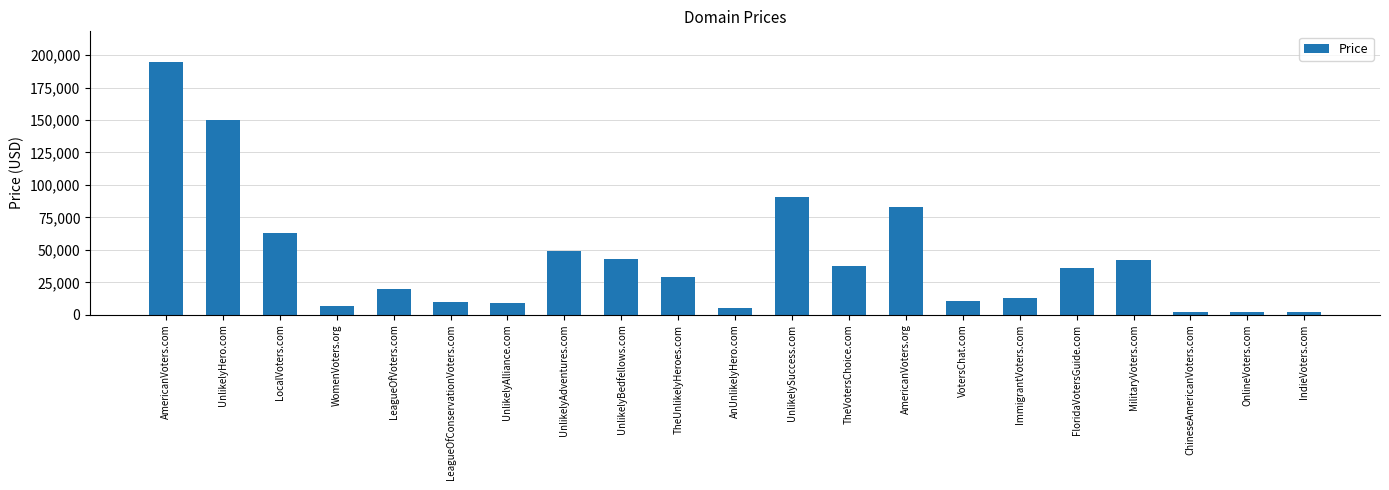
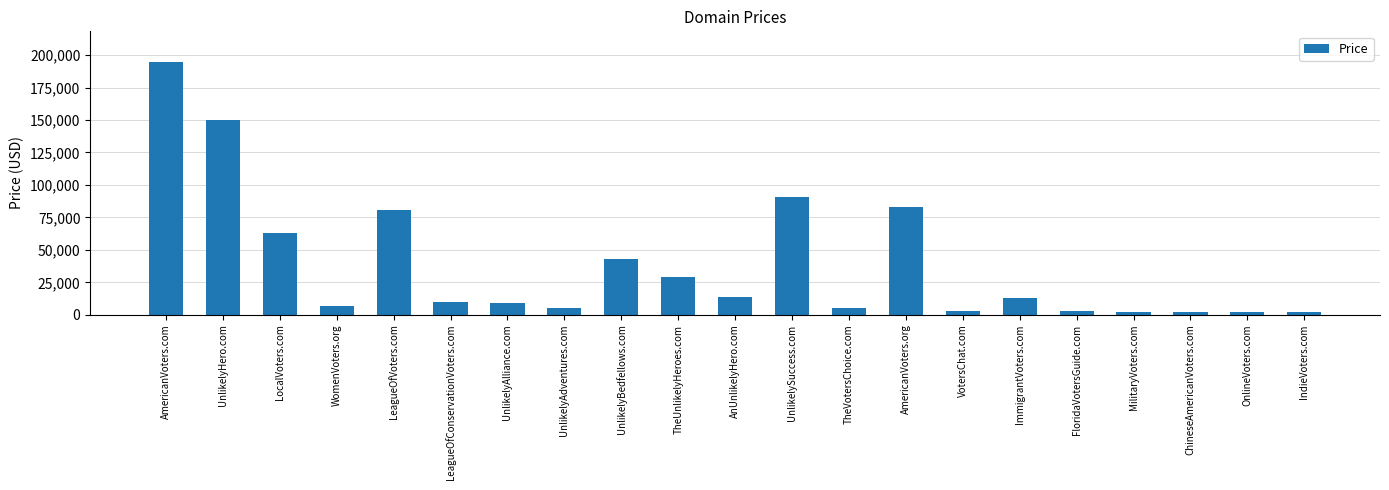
  {
    "AmericanVoters.com": "195,000",
    "UnlikelyHero.com": "150,000",
    "LocalVoters.com": "63,000",
    "WomenVoters.org": "7,000",
-   "LeagueOfVoters.com": "20,000",
+   "LeagueOfVoters.com": "81,000",
    "LeagueOfConservationVoters.com": "10,000",
    "UnlikelyAlliance.com": "9,000",
-   "UnlikelyAdventures.com": "49,000",
+   "UnlikelyAdventures.com": "5,000",
    "UnlikelyBedfellows.com": "43,000",
    "TheUnlikelyHeroes.com": "29,000",
-   "AnUnlikelyHero.com": "5,000",
+   "AnUnlikelyHero.com": "14,000",
    "UnlikelySuccess.com": "91,000",
-   "TheVotersChoice.com": "38,000",
+   "TheVotersChoice.com": "5,000",
    "AmericanVoters.org": "83,000",
-   "VotersChat.com": "11,000",
+   "VotersChat.com": "3,000",
    "ImmigrantVoters.com": "13,000",
-   "FloridaVotersGuide.com": "36,000",
-   "MilitaryVoters.com": "42,000"
+   "FloridaVotersGuide.com": "3,000",
+   "MilitaryVoters.com": "2,000"
  }
